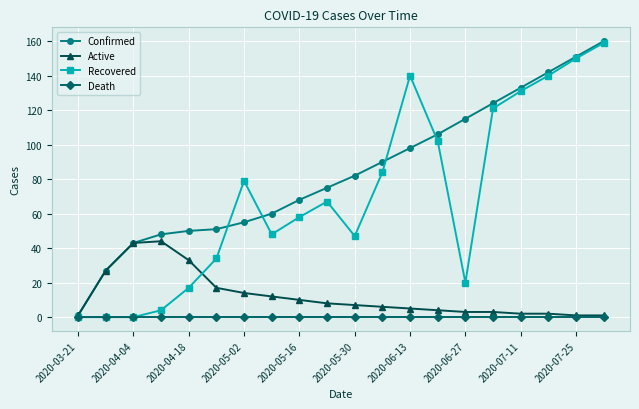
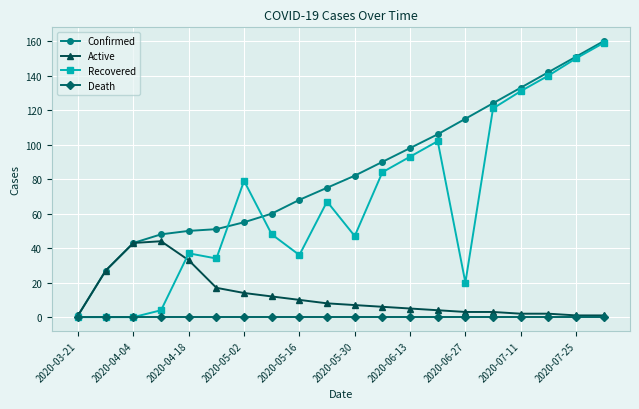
  {
    "Recovered": {
-     "2020-04-18": 17,
+     "2020-04-18": 37,
      "2020-05-02": 79,
-     "2020-05-16": 58,
+     "2020-05-16": 36,
      "2020-05-30": 47,
-     "2020-06-13": 140,
+     "2020-06-13": 93,
      "2020-06-27": 20,
      "2020-07-11": 131
    }
  }
